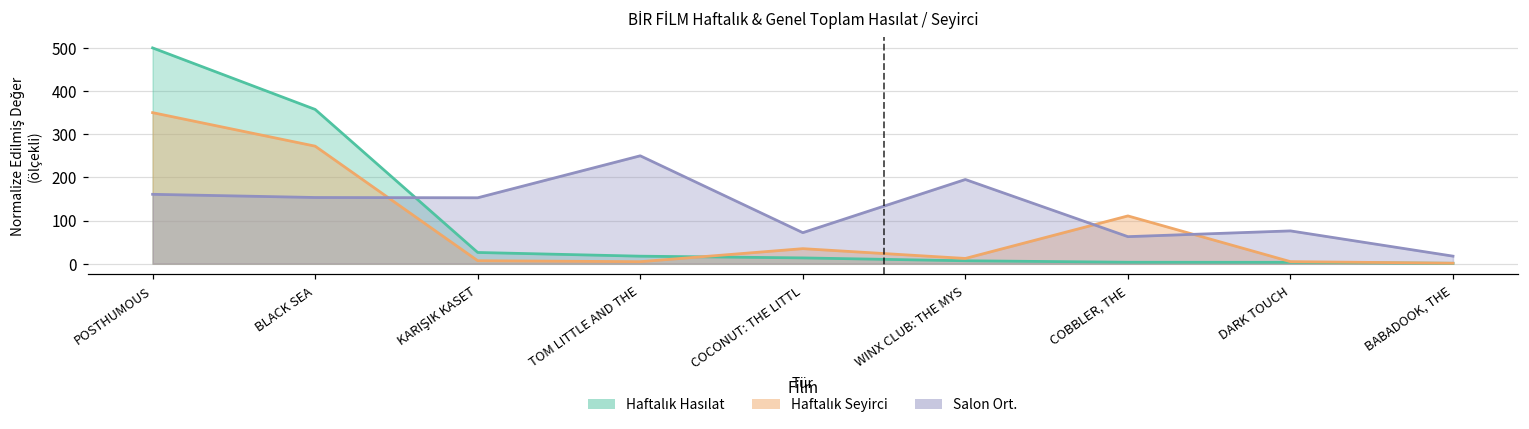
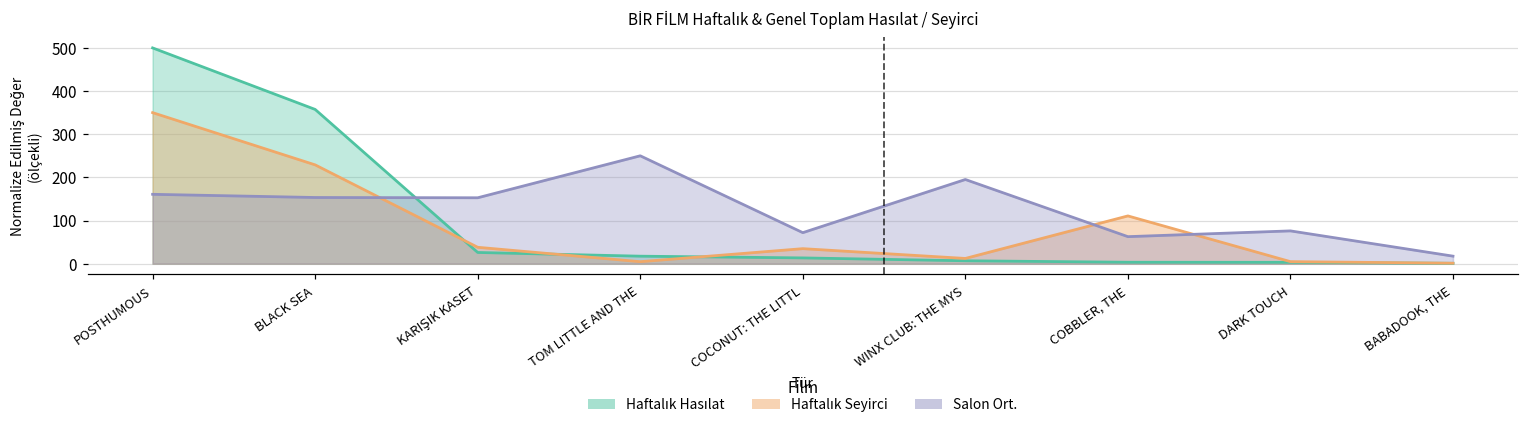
  {
    "Haftalık Seyirci": {
      "POSTHUMOUS": 350,
-     "BLACK SEA": 270,
-     "KARIŞIK KASET": 10,
+     "BLACK SEA": 230,
+     "KARIŞIK KASET": 40,
      "TOM LITTLE AND THE": 0,
      "COCONUT: THE LITTL": 30,
      "COBBLER, THE": 110
    }
  }
